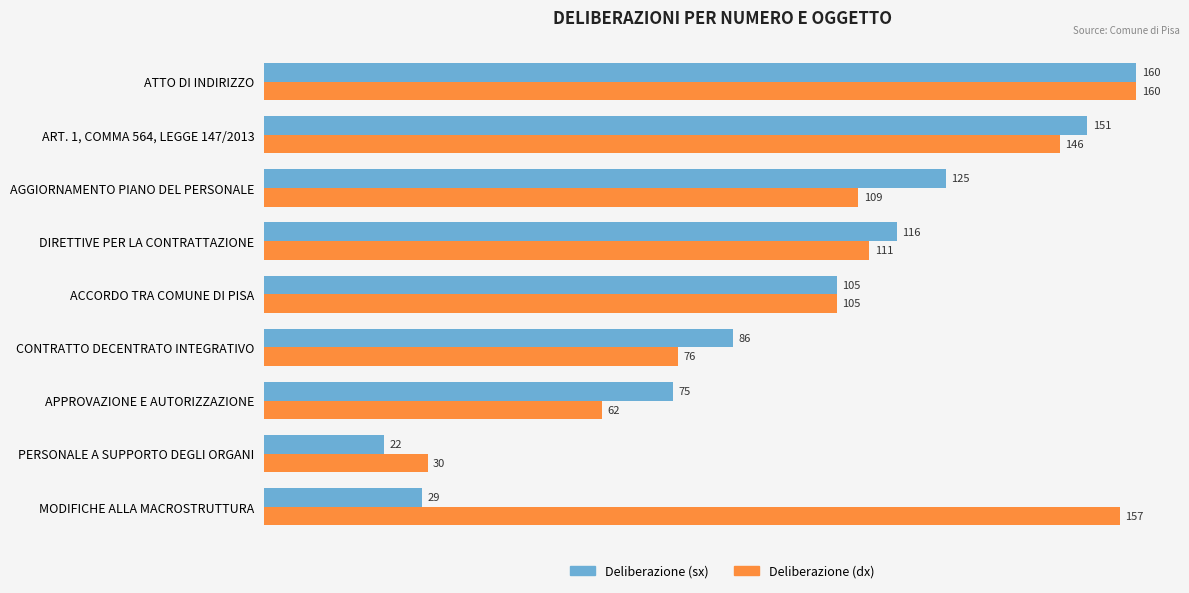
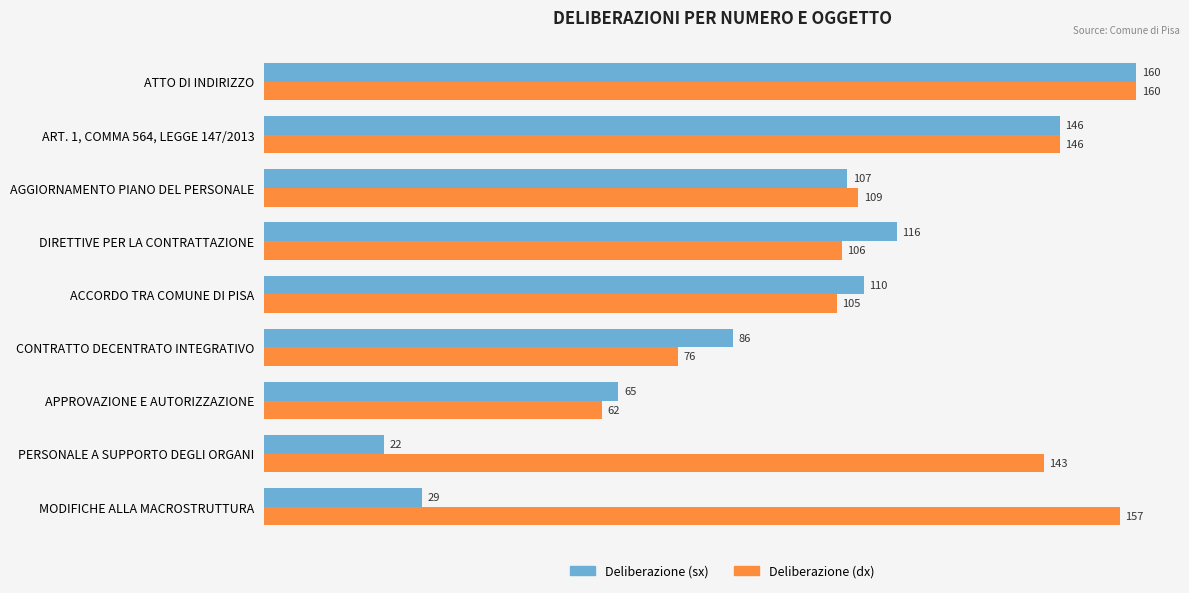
  {
    "Deliberazione (sx)": {
      "ATTO DI INDIRIZZO": 160,
-     "ART. 1, COMMA 564, LEGGE 147/2013": 151,
-     "AGGIORNAMENTO PIANO DEL PERSONALE": 125,
+     "ART. 1, COMMA 564, LEGGE 147/2013": 146,
+     "AGGIORNAMENTO PIANO DEL PERSONALE": 107,
      "DIRETTIVE PER LA CONTRATTAZIONE": 116,
-     "ACCORDO TRA COMUNE DI PISA": 105,
+     "ACCORDO TRA COMUNE DI PISA": 110,
      "CONTRATTO DECENTRATO INTEGRATIVO": 86,
-     "APPROVAZIONE E AUTORIZZAZIONE": 75,
+     "APPROVAZIONE E AUTORIZZAZIONE": 65,
      "PERSONALE A SUPPORTO DEGLI ORGANI": 22,
      "MODIFICHE ALLA MACROSTRUTTURA": 29
    },
    "Deliberazione (dx)": {
      "ATTO DI INDIRIZZO": 160,
      "ART. 1, COMMA 564, LEGGE 147/2013": 146,
      "AGGIORNAMENTO PIANO DEL PERSONALE": 109,
-     "DIRETTIVE PER LA CONTRATTAZIONE": 111,
+     "DIRETTIVE PER LA CONTRATTAZIONE": 106,
      "ACCORDO TRA COMUNE DI PISA": 105,
      "CONTRATTO DECENTRATO INTEGRATIVO": 76,
      "APPROVAZIONE E AUTORIZZAZIONE": 62,
-     "PERSONALE A SUPPORTO DEGLI ORGANI": 30,
+     "PERSONALE A SUPPORTO DEGLI ORGANI": 143,
      "MODIFICHE ALLA MACROSTRUTTURA": 157
    }
  }
